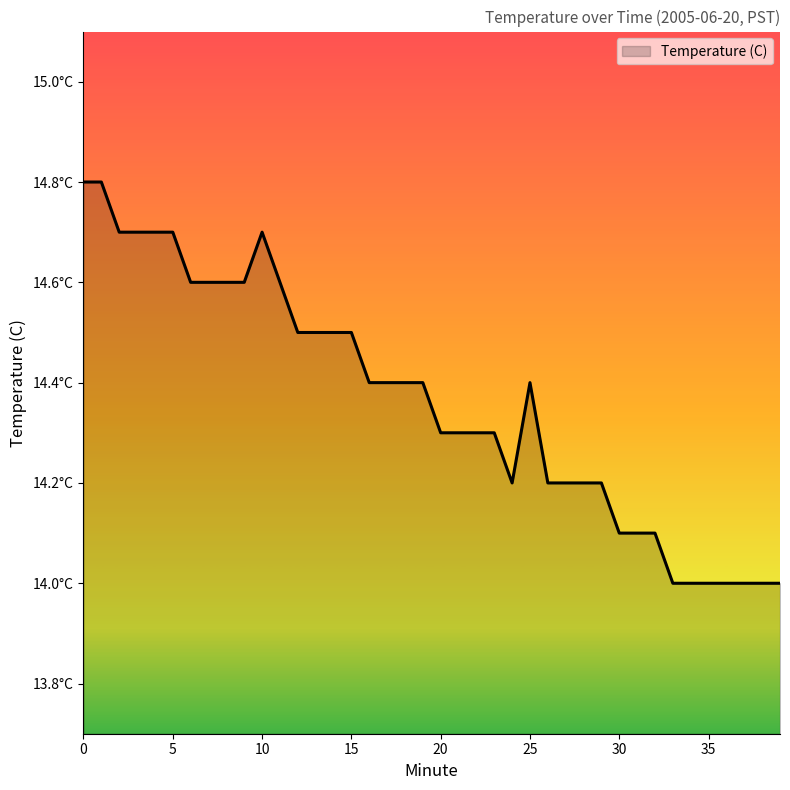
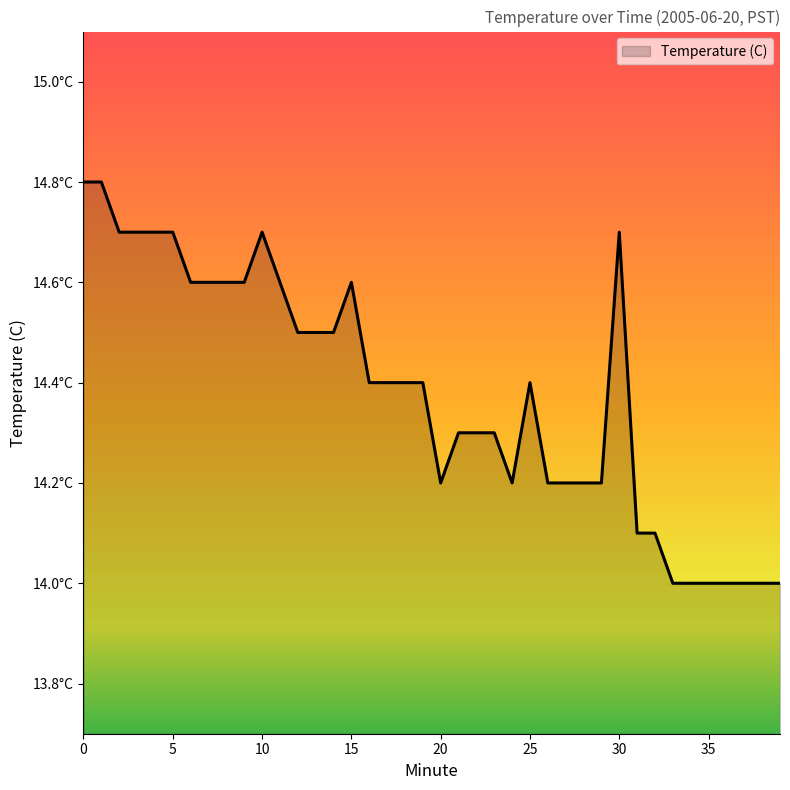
  {
    "0": "14.8°C",
    "5": "14.7°C",
    "10": "14.7°C",
-   "15": "14.5°C",
-   "20": "14.3°C",
+   "15": "14.6°C",
+   "20": "14.2°C",
    "25": "14.4°C",
-   "30": "14.1°C",
+   "30": "14.7°C",
    "35": "14.0°C"
  }
